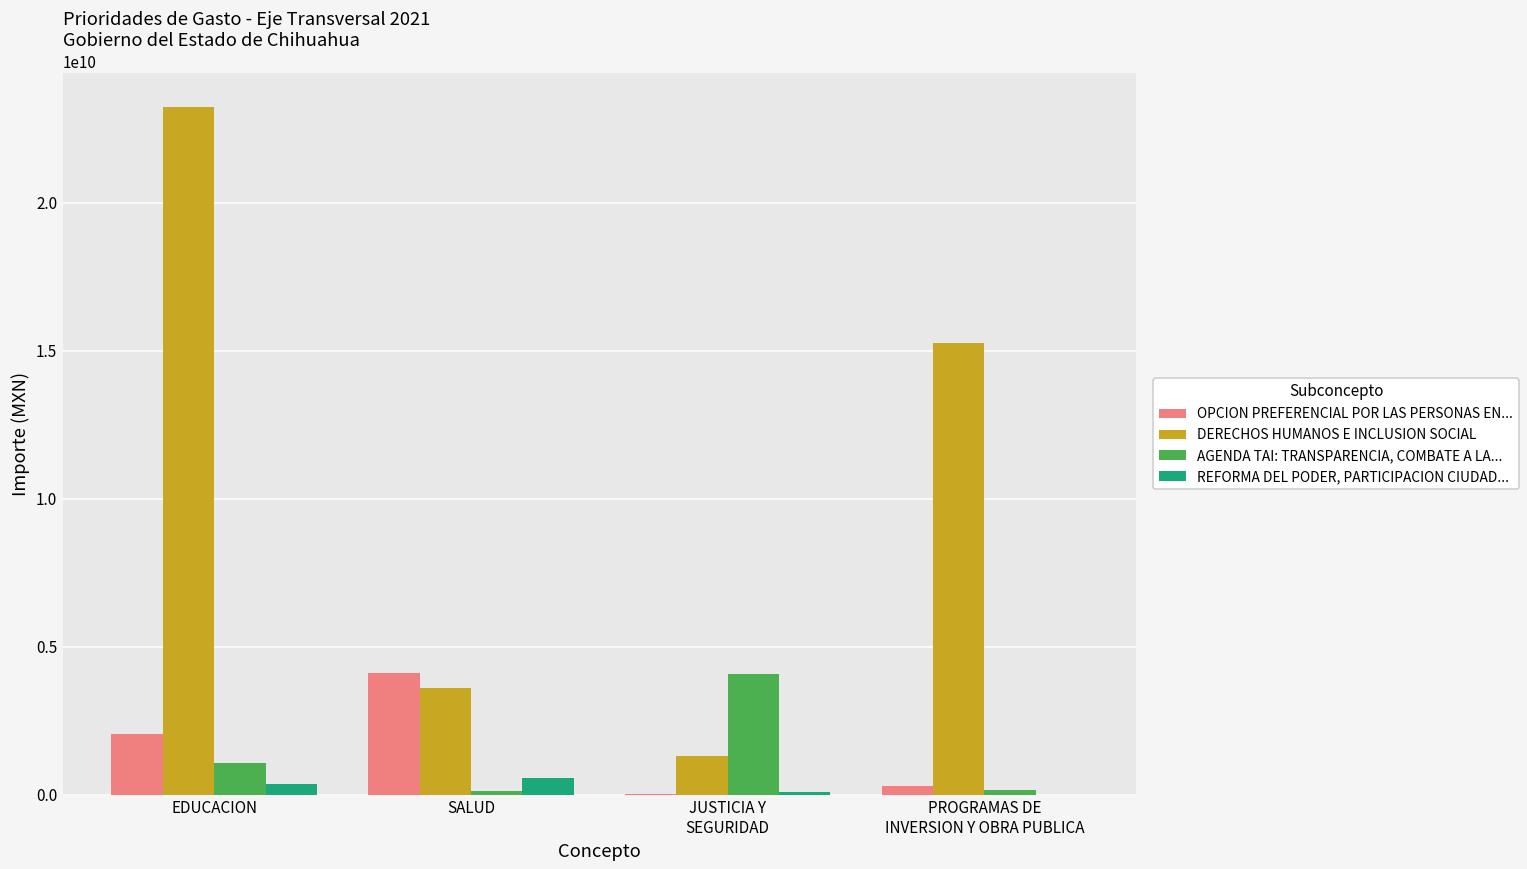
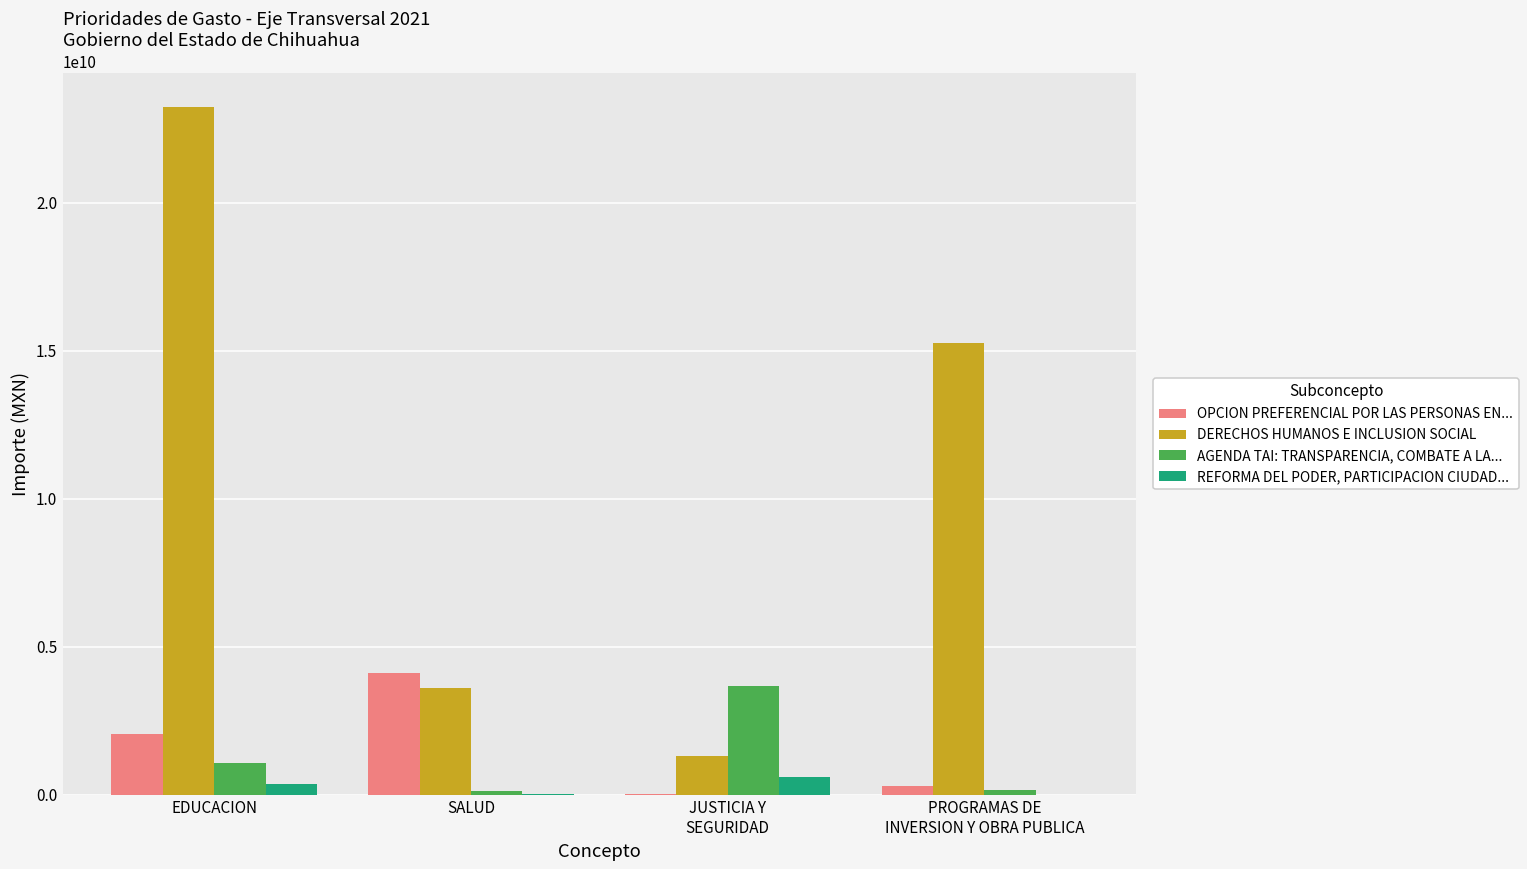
  {
    "OPCION PREFERENCIAL POR LAS PERSONAS EN...": {
      "EDUCACION": 2100000000,
      "SALUD": 4100000000,
      "PROGRAMAS DE INVERSION Y OBRA PUBLICA": 300000000
    },
    "DERECHOS HUMANOS E INCLUSION SOCIAL": {
      "EDUCACION": 23200000000,
      "SALUD": 3600000000,
      "JUSTICIA Y SEGURIDAD": 1300000000,
      "PROGRAMAS DE INVERSION Y OBRA PUBLICA": 15200000000
    },
    "AGENDA TAI: TRANSPARENCIA, COMBATE A LA...": {
      "EDUCACION": 1100000000,
      "SALUD": 100000000,
-     "JUSTICIA Y SEGURIDAD": 4100000000,
+     "JUSTICIA Y SEGURIDAD": 3700000000,
      "PROGRAMAS DE INVERSION Y OBRA PUBLICA": 200000000
    },
    "REFORMA DEL PODER, PARTICIPACION CIUDAD...": {
      "EDUCACION": 300000000,
-     "SALUD": 600000000,
-     "JUSTICIA Y SEGURIDAD": 100000000,
+     "SALUD": 0,
+     "JUSTICIA Y SEGURIDAD": 600000000,
      "PROGRAMAS DE INVERSION Y OBRA PUBLICA": 0
    }
  }
